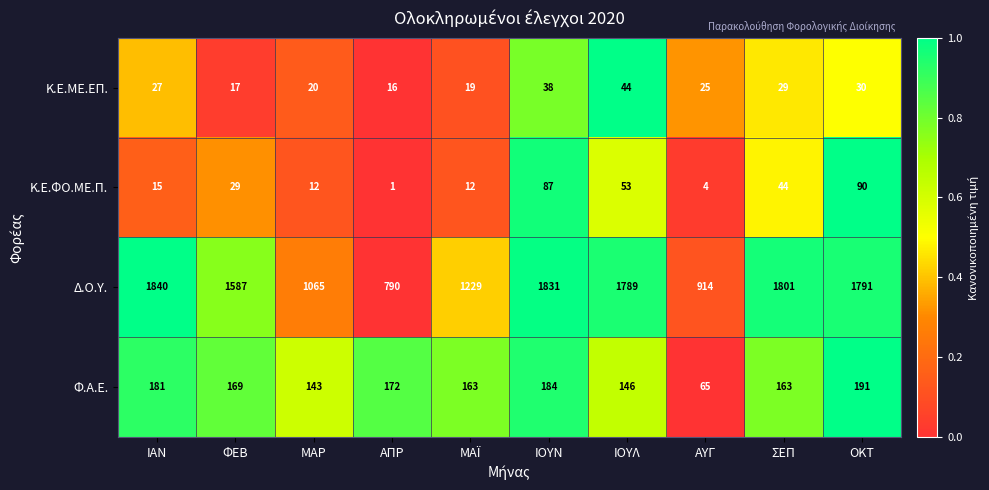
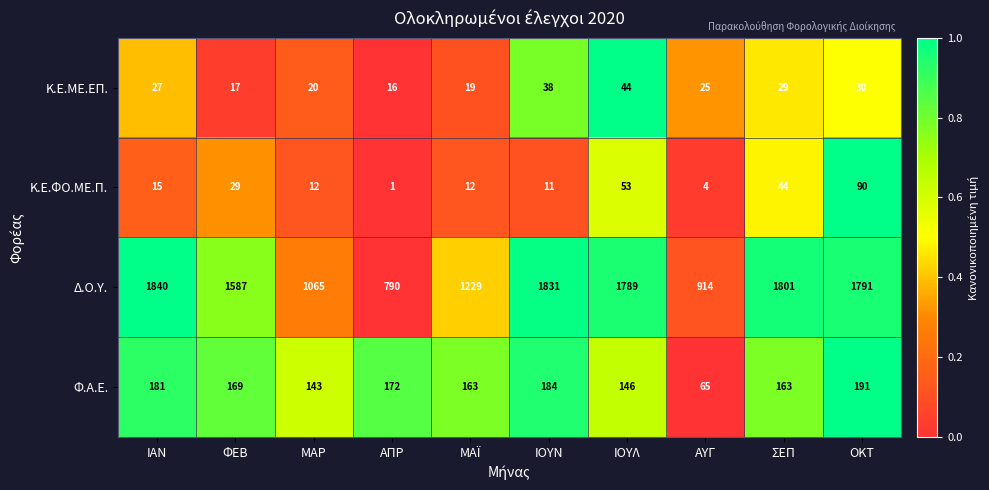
  {
    "Κ.Ε.ΜΕ.ΕΠ.": {
      "ΙΑΝ": 27,
      "ΦΕΒ": 17,
      "ΜΑΡ": 20,
      "ΑΠΡ": 16,
      "ΜΑΪ": 19,
      "ΙΟΥΝ": 38,
      "ΙΟΥΛ": 44,
      "ΑΥΓ": 25,
      "ΣΕΠ": 29,
      "ΟΚΤ": 30
    },
    "Κ.Ε.ΦΟ.ΜΕ.Π.": {
      "ΙΑΝ": 15,
      "ΦΕΒ": 29,
      "ΜΑΡ": 12,
      "ΑΠΡ": 1,
      "ΜΑΪ": 12,
-     "ΙΟΥΝ": 87,
+     "ΙΟΥΝ": 11,
      "ΙΟΥΛ": 53,
      "ΑΥΓ": 4,
      "ΣΕΠ": 44,
      "ΟΚΤ": 90
    },
    "Δ.Ο.Υ.": {
      "ΙΑΝ": 1840,
      "ΦΕΒ": 1587,
      "ΜΑΡ": 1065,
      "ΑΠΡ": 790,
      "ΜΑΪ": 1229,
      "ΙΟΥΝ": 1831,
      "ΙΟΥΛ": 1789,
      "ΑΥΓ": 914,
      "ΣΕΠ": 1801,
      "ΟΚΤ": 1791
    },
    "Φ.Α.Ε.": {
      "ΙΑΝ": 181,
      "ΦΕΒ": 169,
      "ΜΑΡ": 143,
      "ΑΠΡ": 172,
      "ΜΑΪ": 163,
      "ΙΟΥΝ": 184,
      "ΙΟΥΛ": 146,
      "ΑΥΓ": 65,
      "ΣΕΠ": 163,
      "ΟΚΤ": 191
    }
  }
